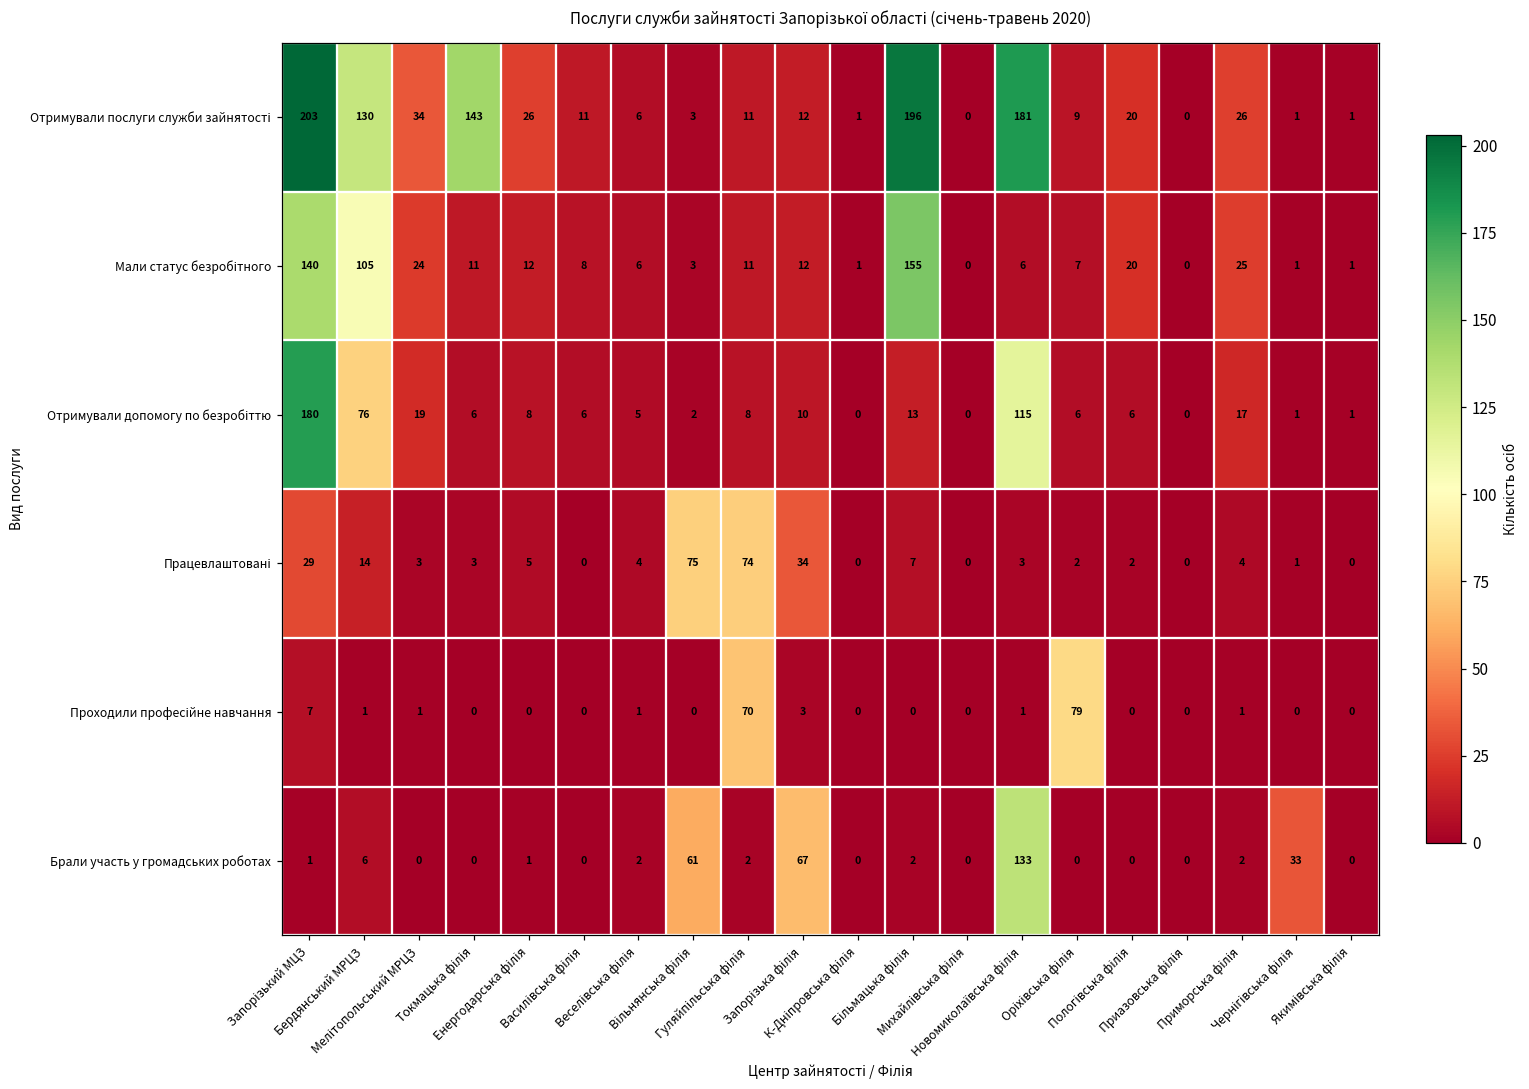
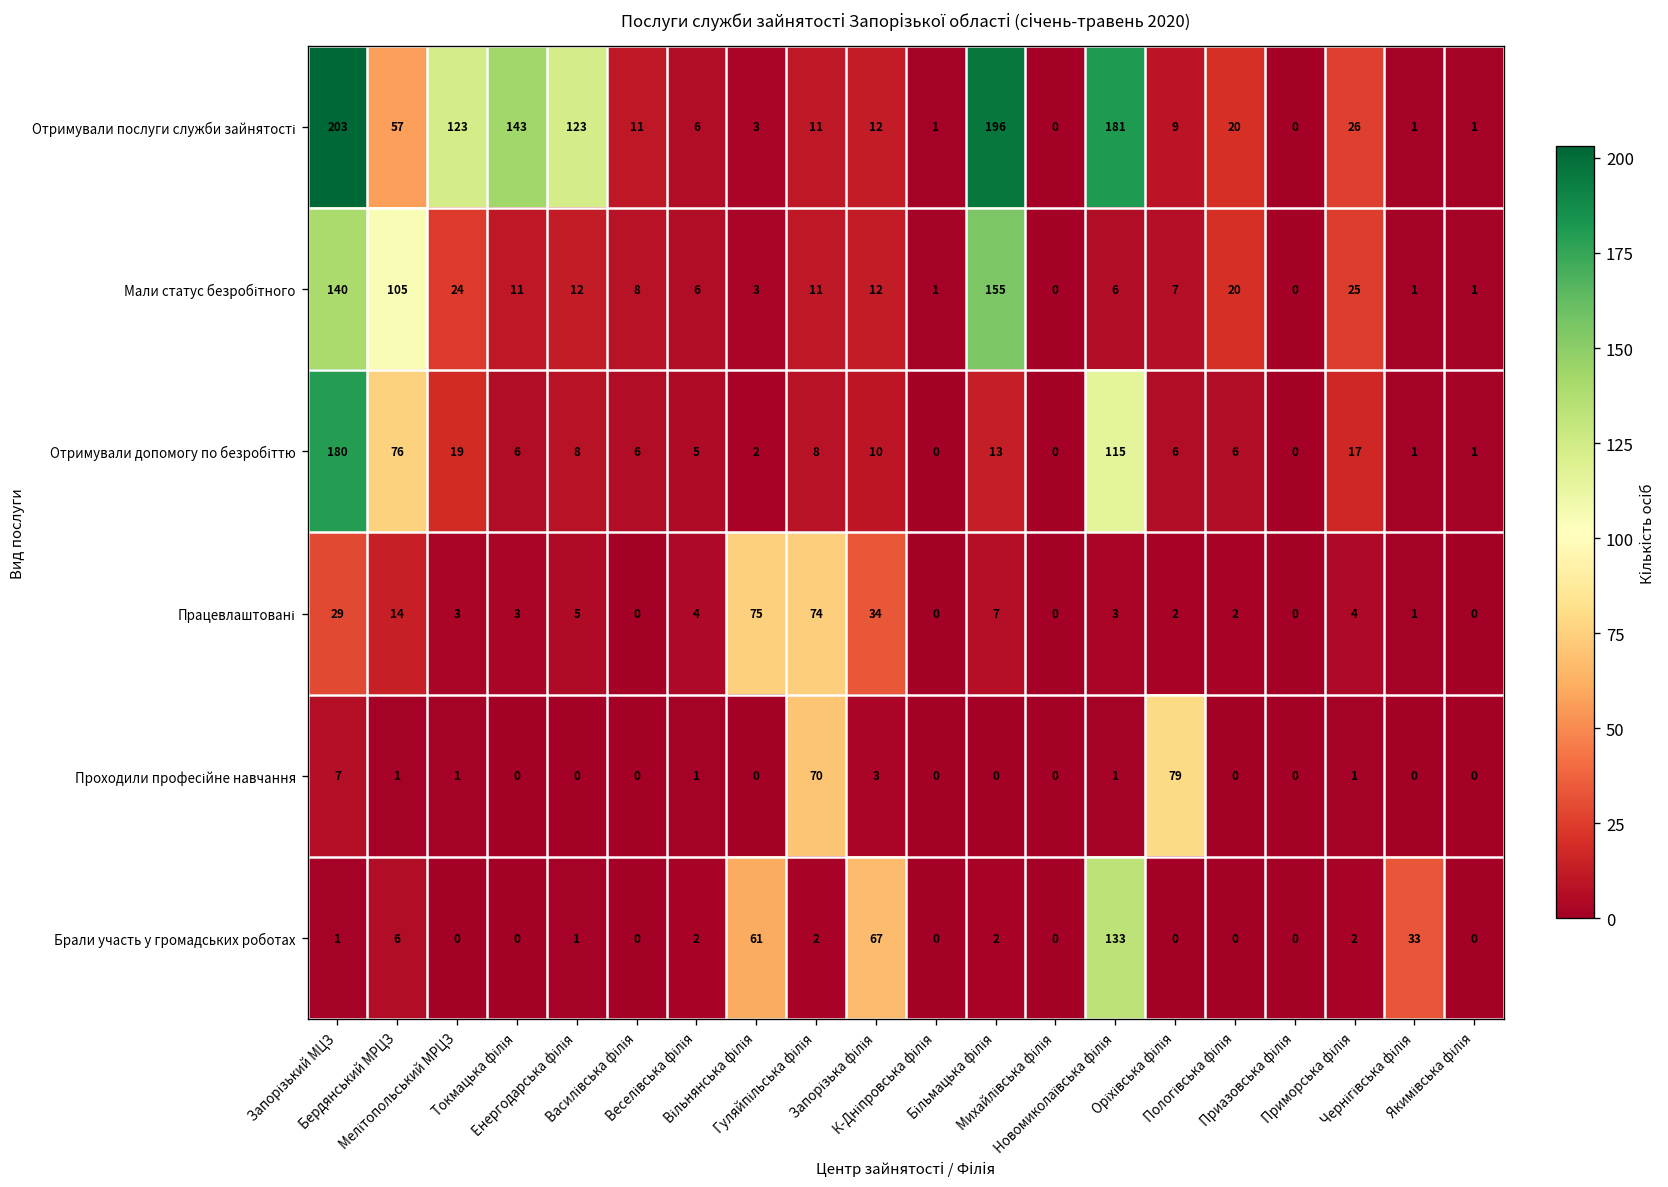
  {
    "Отримували послуги служби зайнятості": {
      "Запорізький МЦЗ": 203,
-     "Бердянський МРЦЗ": 130,
-     "Мелітопольський МРЦЗ": 34,
+     "Бердянський МРЦЗ": 57,
+     "Мелітопольський МРЦЗ": 123,
      "Токмацька філія": 143,
-     "Енергодарська філія": 26,
+     "Енергодарська філія": 123,
      "Василівська філія": 11,
      "Веселівська філія": 6,
      "Вільнянська філія": 3,
      "Гуляйпільська філія": 11,
      "Запорізька філія": 12,
      "К-Дніпровська філія": 1,
      "Більмацька філія": 196,
      "Михайлівська філія": 0,
      "Новомиколаївська філія": 181,
      "Оріхівська філія": 9,
      "Пологівська філія": 20,
      "Приазовська філія": 0,
      "Приморська філія": 26,
      "Чернігівська філія": 1,
      "Якимівська філія": 1
    },
    "Мали статус безробітного": {
      "Запорізький МЦЗ": 140,
      "Бердянський МРЦЗ": 105,
      "Мелітопольський МРЦЗ": 24,
      "Токмацька філія": 11,
      "Енергодарська філія": 12,
      "Василівська філія": 8,
      "Веселівська філія": 6,
      "Вільнянська філія": 3,
      "Гуляйпільська філія": 11,
      "Запорізька філія": 12,
      "К-Дніпровська філія": 1,
      "Більмацька філія": 155,
      "Михайлівська філія": 0,
      "Новомиколаївська філія": 6,
      "Оріхівська філія": 7,
      "Пологівська філія": 20,
      "Приазовська філія": 0,
      "Приморська філія": 25,
      "Чернігівська філія": 1,
      "Якимівська філія": 1
    },
    "Отримували допомогу по безробіттю": {
      "Запорізький МЦЗ": 180,
      "Бердянський МРЦЗ": 76,
      "Мелітопольський МРЦЗ": 19,
      "Токмацька філія": 6,
      "Енергодарська філія": 8,
      "Василівська філія": 6,
      "Веселівська філія": 5,
      "Вільнянська філія": 2,
      "Гуляйпільська філія": 8,
      "Запорізька філія": 10,
      "К-Дніпровська філія": 0,
      "Більмацька філія": 13,
      "Михайлівська філія": 0,
      "Новомиколаївська філія": 115,
      "Оріхівська філія": 6,
      "Пологівська філія": 6,
      "Приазовська філія": 0,
      "Приморська філія": 17,
      "Чернігівська філія": 1,
      "Якимівська філія": 1
    },
    "Працевлаштовані": {
      "Запорізький МЦЗ": 29,
      "Бердянський МРЦЗ": 14,
      "Мелітопольський МРЦЗ": 3,
      "Токмацька філія": 3,
      "Енергодарська філія": 5,
      "Василівська філія": 0,
      "Веселівська філія": 4,
      "Вільнянська філія": 75,
      "Гуляйпільська філія": 74,
      "Запорізька філія": 34,
      "К-Дніпровська філія": 0,
      "Більмацька філія": 7,
      "Михайлівська філія": 0,
      "Новомиколаївська філія": 3,
      "Оріхівська філія": 2,
      "Пологівська філія": 2,
      "Приазовська філія": 0,
      "Приморська філія": 4,
      "Чернігівська філія": 1,
      "Якимівська філія": 0
    },
    "Проходили професійне навчання": {
      "Запорізький МЦЗ": 7,
      "Бердянський МРЦЗ": 1,
      "Мелітопольський МРЦЗ": 1,
      "Токмацька філія": 0,
      "Енергодарська філія": 0,
      "Василівська філія": 0,
      "Веселівська філія": 1,
      "Вільнянська філія": 0,
      "Гуляйпільська філія": 70,
      "Запорізька філія": 3,
      "К-Дніпровська філія": 0,
      "Більмацька філія": 0,
      "Михайлівська філія": 0,
      "Новомиколаївська філія": 1,
      "Оріхівська філія": 79,
      "Пологівська філія": 0,
      "Приазовська філія": 0,
      "Приморська філія": 1,
      "Чернігівська філія": 0,
      "Якимівська філія": 0
    },
    "Брали участь у громадських роботах": {
      "Запорізький МЦЗ": 1,
      "Бердянський МРЦЗ": 6,
      "Мелітопольський МРЦЗ": 0,
      "Токмацька філія": 0,
      "Енергодарська філія": 1,
      "Василівська філія": 0,
      "Веселівська філія": 2,
      "Вільнянська філія": 61,
      "Гуляйпільська філія": 2,
      "Запорізька філія": 67,
      "К-Дніпровська філія": 0,
      "Більмацька філія": 2,
      "Михайлівська філія": 0,
      "Новомиколаївська філія": 133,
      "Оріхівська філія": 0,
      "Пологівська філія": 0,
      "Приазовська філія": 0,
      "Приморська філія": 2,
      "Чернігівська філія": 33,
      "Якимівська філія": 0
    }
  }
